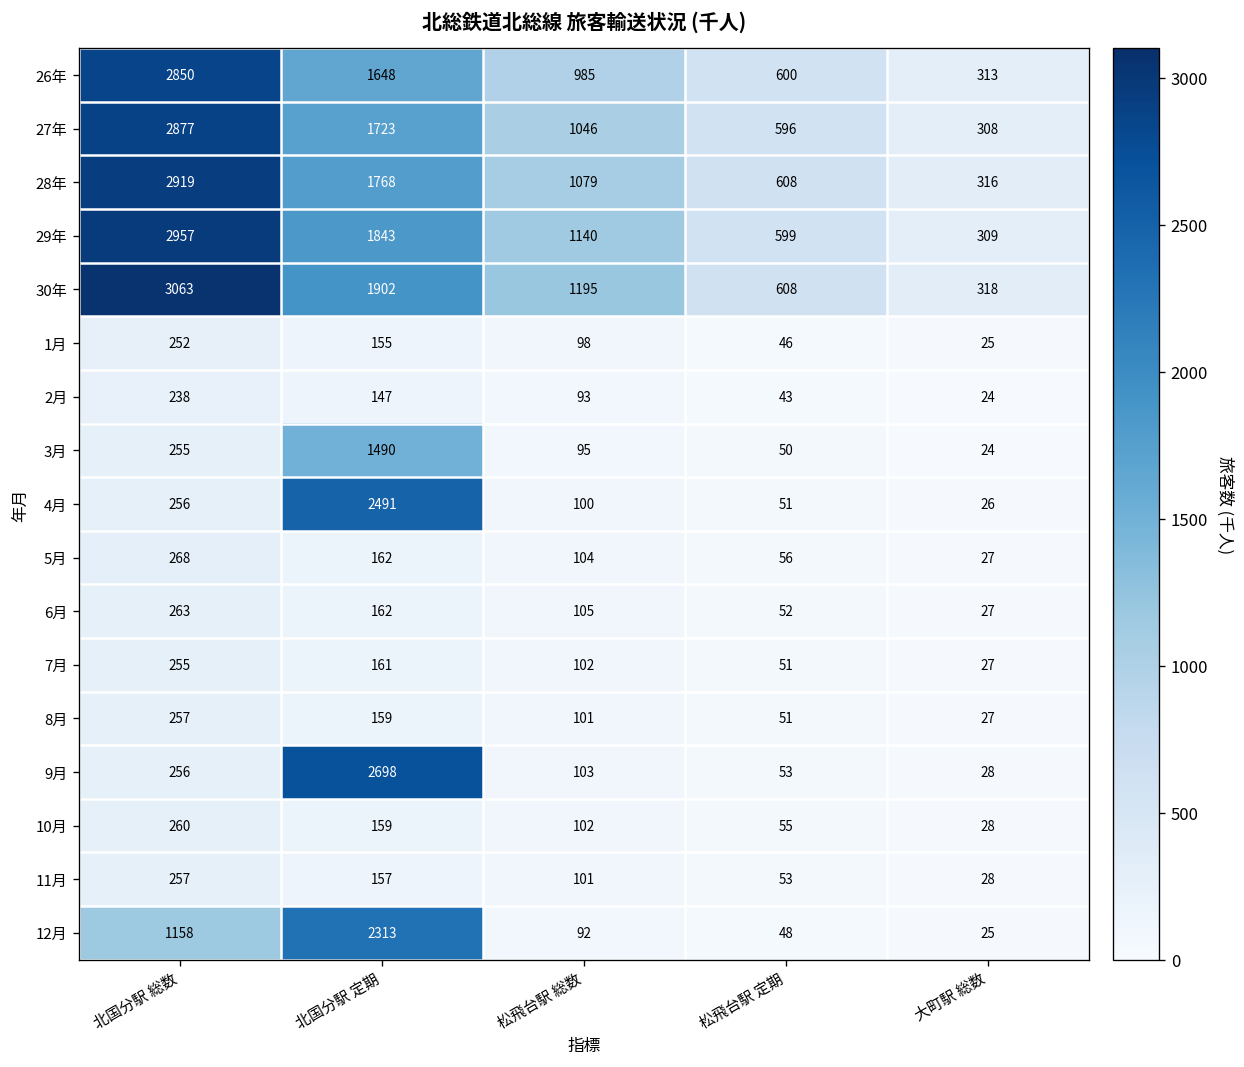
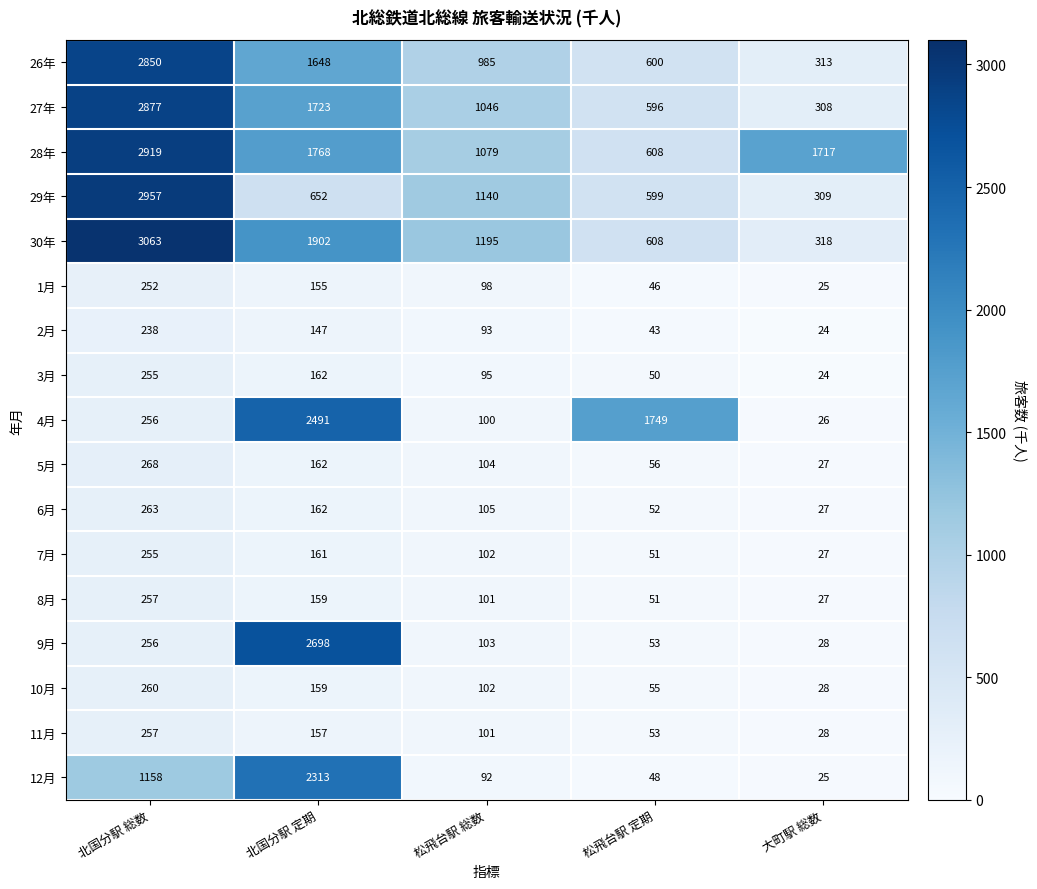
  {
    "26年": {
      "北国分駅 総数": 2850,
      "北国分駅 定期": 1648,
      "松飛台駅 総数": 985,
      "松飛台駅 定期": 600,
      "大町駅 総数": 313
    },
    "27年": {
      "北国分駅 総数": 2877,
      "北国分駅 定期": 1723,
      "松飛台駅 総数": 1046,
      "松飛台駅 定期": 596,
      "大町駅 総数": 308
    },
    "28年": {
      "北国分駅 総数": 2919,
      "北国分駅 定期": 1768,
      "松飛台駅 総数": 1079,
      "松飛台駅 定期": 608,
-     "大町駅 総数": 316
+     "大町駅 総数": 1717
    },
    "29年": {
      "北国分駅 総数": 2957,
-     "北国分駅 定期": 1843,
+     "北国分駅 定期": 652,
      "松飛台駅 総数": 1140,
      "松飛台駅 定期": 599,
      "大町駅 総数": 309
    },
    "30年": {
      "北国分駅 総数": 3063,
      "北国分駅 定期": 1902,
      "松飛台駅 総数": 1195,
      "松飛台駅 定期": 608,
      "大町駅 総数": 318
    },
    "1月": {
      "北国分駅 総数": 252,
      "北国分駅 定期": 155,
      "松飛台駅 総数": 98,
      "松飛台駅 定期": 46,
      "大町駅 総数": 25
    },
    "2月": {
      "北国分駅 総数": 238,
      "北国分駅 定期": 147,
      "松飛台駅 総数": 93,
      "松飛台駅 定期": 43,
      "大町駅 総数": 24
    },
    "3月": {
      "北国分駅 総数": 255,
-     "北国分駅 定期": 1490,
+     "北国分駅 定期": 162,
      "松飛台駅 総数": 95,
      "松飛台駅 定期": 50,
      "大町駅 総数": 24
    },
    "4月": {
      "北国分駅 総数": 256,
      "北国分駅 定期": 2491,
      "松飛台駅 総数": 100,
-     "松飛台駅 定期": 51,
+     "松飛台駅 定期": 1749,
      "大町駅 総数": 26
    },
    "5月": {
      "北国分駅 総数": 268,
      "北国分駅 定期": 162,
      "松飛台駅 総数": 104,
      "松飛台駅 定期": 56,
      "大町駅 総数": 27
    },
    "6月": {
      "北国分駅 総数": 263,
      "北国分駅 定期": 162,
      "松飛台駅 総数": 105,
      "松飛台駅 定期": 52,
      "大町駅 総数": 27
    },
    "7月": {
      "北国分駅 総数": 255,
      "北国分駅 定期": 161,
      "松飛台駅 総数": 102,
      "松飛台駅 定期": 51,
      "大町駅 総数": 27
    },
    "8月": {
      "北国分駅 総数": 257,
      "北国分駅 定期": 159,
      "松飛台駅 総数": 101,
      "松飛台駅 定期": 51,
      "大町駅 総数": 27
    },
    "9月": {
      "北国分駅 総数": 256,
      "北国分駅 定期": 2698,
      "松飛台駅 総数": 103,
      "松飛台駅 定期": 53,
      "大町駅 総数": 28
    },
    "10月": {
      "北国分駅 総数": 260,
      "北国分駅 定期": 159,
      "松飛台駅 総数": 102,
      "松飛台駅 定期": 55,
      "大町駅 総数": 28
    },
    "11月": {
      "北国分駅 総数": 257,
      "北国分駅 定期": 157,
      "松飛台駅 総数": 101,
      "松飛台駅 定期": 53,
      "大町駅 総数": 28
    },
    "12月": {
      "北国分駅 総数": 1158,
      "北国分駅 定期": 2313,
      "松飛台駅 総数": 92,
      "松飛台駅 定期": 48,
      "大町駅 総数": 25
    }
  }
